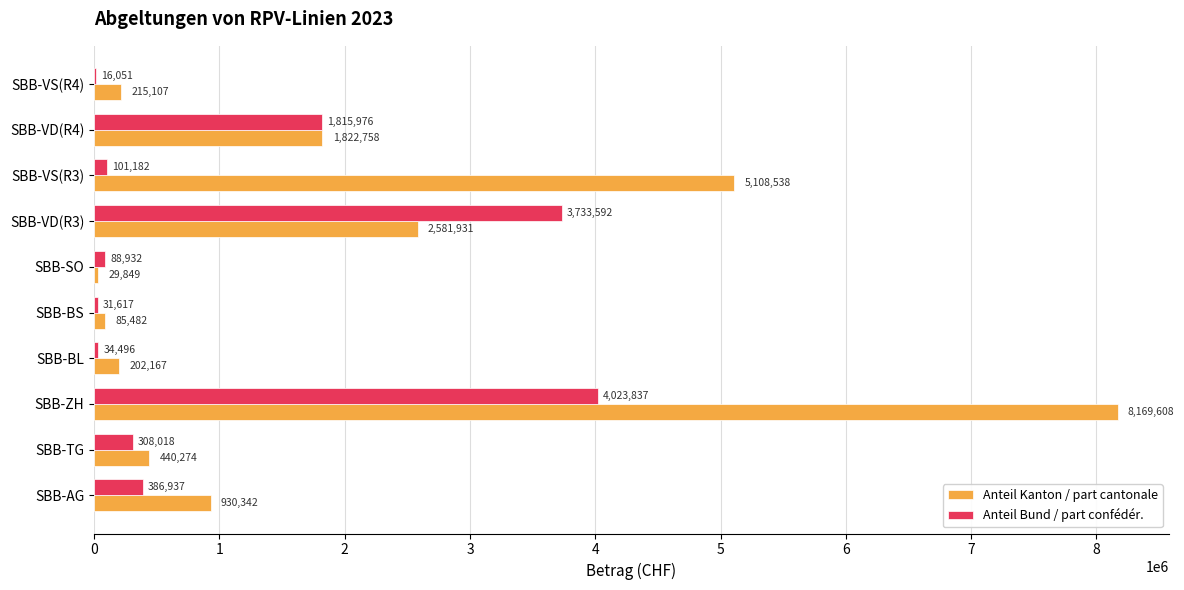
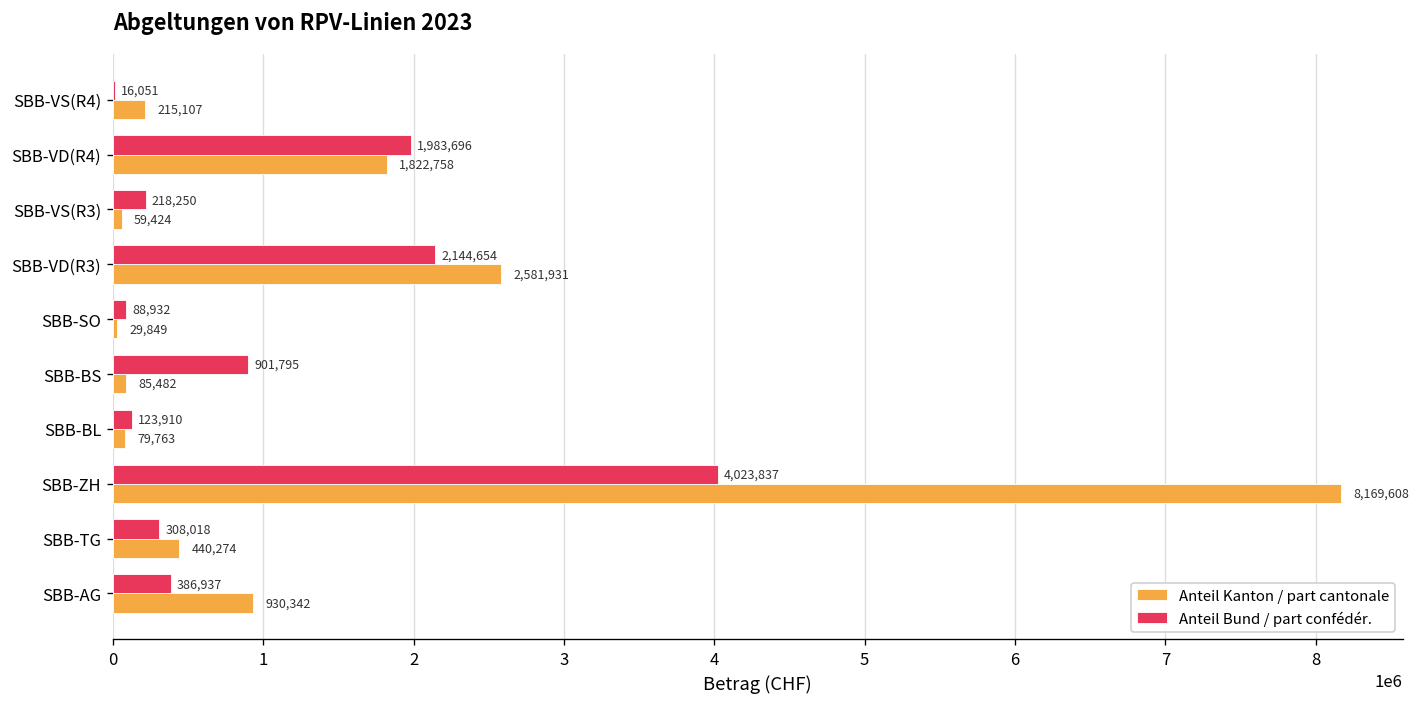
  {
    "Anteil Kanton / part cantonale": {
      "SBB-VS(R4)": "215,107",
      "SBB-VD(R4)": "1,822,758",
-     "SBB-VS(R3)": "5,108,538",
+     "SBB-VS(R3)": "59,424",
      "SBB-VD(R3)": "2,581,931",
      "SBB-SO": "29,849",
      "SBB-BS": "85,482",
-     "SBB-BL": "202,167",
+     "SBB-BL": "79,763",
      "SBB-ZH": "8,169,608",
      "SBB-TG": "440,274",
      "SBB-AG": "930,342"
    },
    "Anteil Bund / part confédér.": {
      "SBB-VS(R4)": "16,051",
-     "SBB-VD(R4)": "1,815,976",
-     "SBB-VS(R3)": "101,182",
-     "SBB-VD(R3)": "3,733,592",
+     "SBB-VD(R4)": "1,983,696",
+     "SBB-VS(R3)": "218,250",
+     "SBB-VD(R3)": "2,144,654",
      "SBB-SO": "88,932",
-     "SBB-BS": "31,617",
-     "SBB-BL": "34,496",
+     "SBB-BS": "901,795",
+     "SBB-BL": "123,910",
      "SBB-ZH": "4,023,837",
      "SBB-TG": "308,018",
      "SBB-AG": "386,937"
    }
  }
